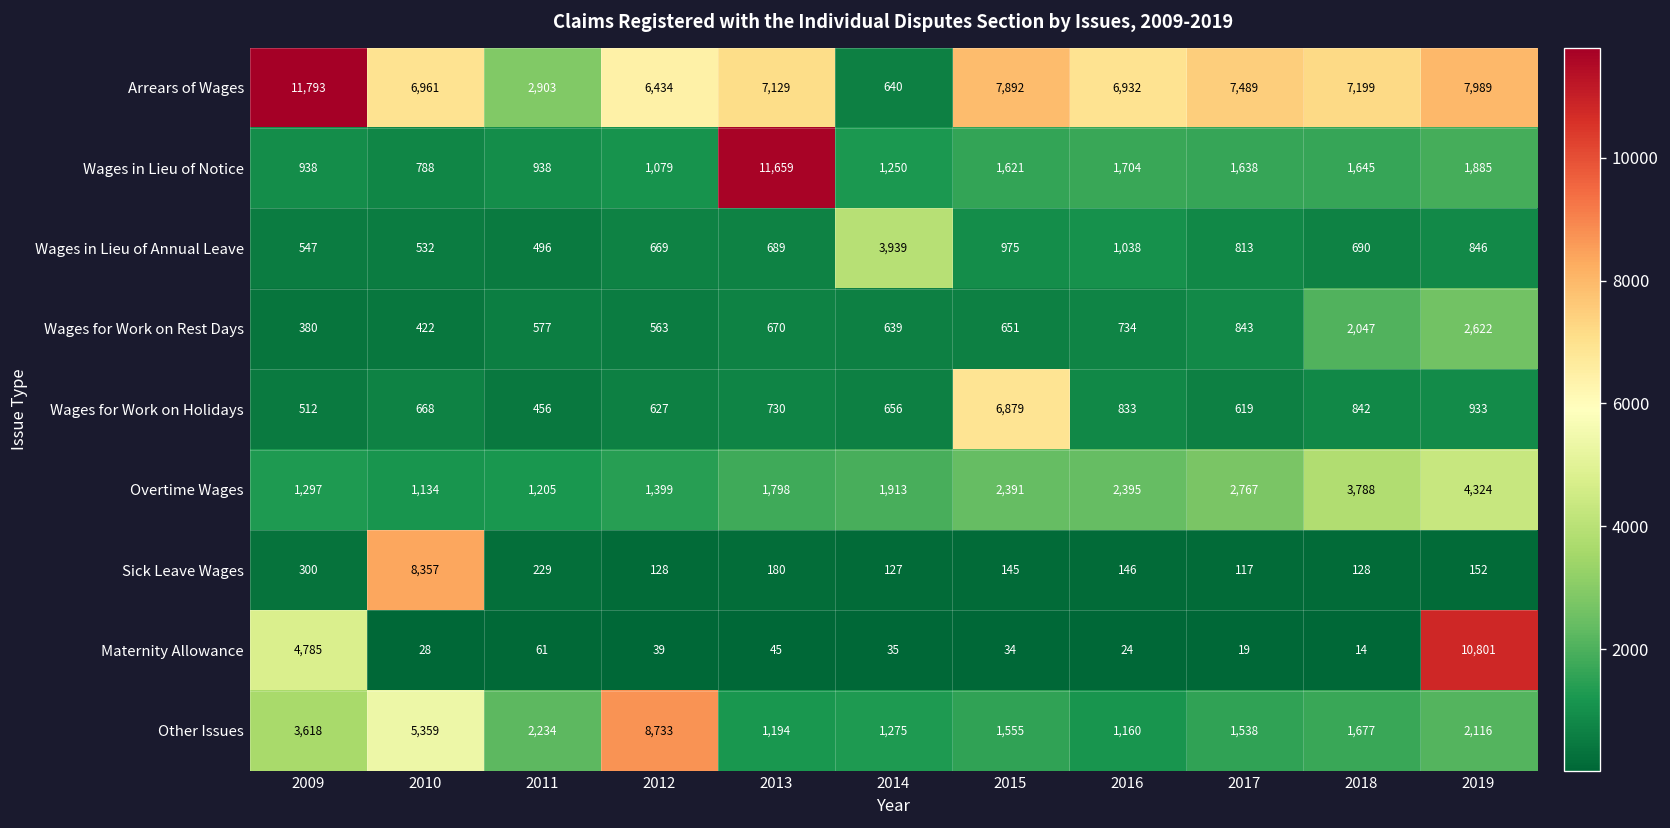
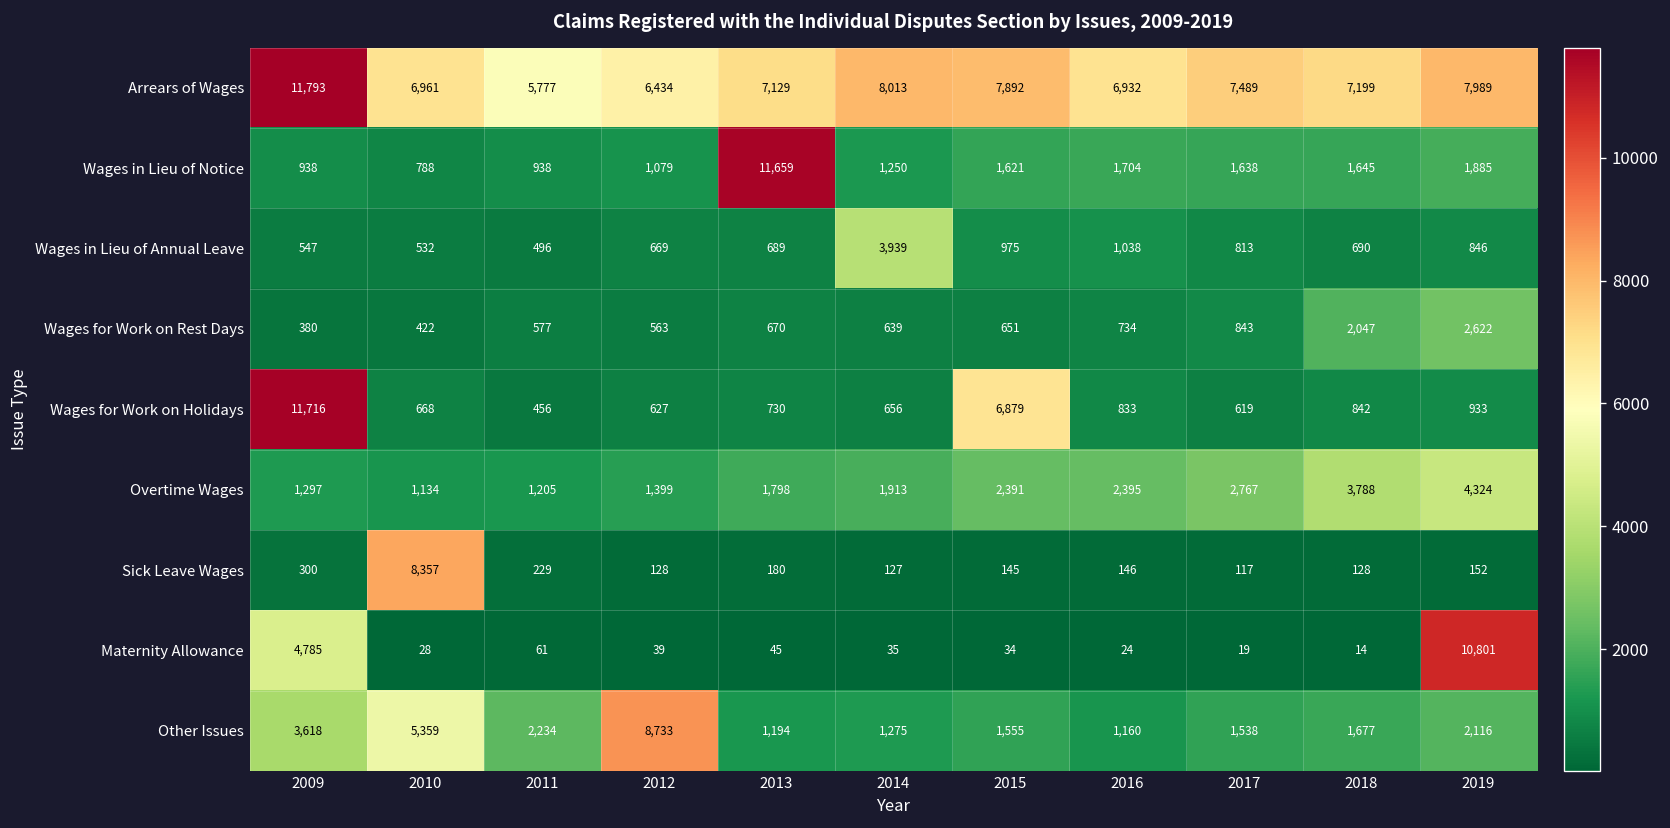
  {
    "Arrears of Wages": {
      "2009": "11,793",
      "2010": "6,961",
-     "2011": "2,903",
+     "2011": "5,777",
      "2012": "6,434",
      "2013": "7,129",
-     "2014": "640",
+     "2014": "8,013",
      "2015": "7,892",
      "2016": "6,932",
      "2017": "7,489",
      "2018": "7,199",
      "2019": "7,989"
    },
    "Wages in Lieu of Notice": {
      "2009": "938",
      "2010": "788",
      "2011": "938",
      "2012": "1,079",
      "2013": "11,659",
      "2014": "1,250",
      "2015": "1,621",
      "2016": "1,704",
      "2017": "1,638",
      "2018": "1,645",
      "2019": "1,885"
    },
    "Wages in Lieu of Annual Leave": {
      "2009": "547",
      "2010": "532",
      "2011": "496",
      "2012": "669",
      "2013": "689",
      "2014": "3,939",
      "2015": "975",
      "2016": "1,038",
      "2017": "813",
      "2018": "690",
      "2019": "846"
    },
    "Wages for Work on Rest Days": {
      "2009": "380",
      "2010": "422",
      "2011": "577",
      "2012": "563",
      "2013": "670",
      "2014": "639",
      "2015": "651",
      "2016": "734",
      "2017": "843",
      "2018": "2,047",
      "2019": "2,622"
    },
    "Wages for Work on Holidays": {
-     "2009": "512",
+     "2009": "11,716",
      "2010": "668",
      "2011": "456",
      "2012": "627",
      "2013": "730",
      "2014": "656",
      "2015": "6,879",
      "2016": "833",
      "2017": "619",
      "2018": "842",
      "2019": "933"
    },
    "Overtime Wages": {
      "2009": "1,297",
      "2010": "1,134",
      "2011": "1,205",
      "2012": "1,399",
      "2013": "1,798",
      "2014": "1,913",
      "2015": "2,391",
      "2016": "2,395",
      "2017": "2,767",
      "2018": "3,788",
      "2019": "4,324"
    },
    "Sick Leave Wages": {
      "2009": "300",
      "2010": "8,357",
      "2011": "229",
      "2012": "128",
      "2013": "180",
      "2014": "127",
      "2015": "145",
      "2016": "146",
      "2017": "117",
      "2018": "128",
      "2019": "152"
    },
    "Maternity Allowance": {
      "2009": "4,785",
      "2010": "28",
      "2011": "61",
      "2012": "39",
      "2013": "45",
      "2014": "35",
      "2015": "34",
      "2016": "24",
      "2017": "19",
      "2018": "14",
      "2019": "10,801"
    },
    "Other Issues": {
      "2009": "3,618",
      "2010": "5,359",
      "2011": "2,234",
      "2012": "8,733",
      "2013": "1,194",
      "2014": "1,275",
      "2015": "1,555",
      "2016": "1,160",
      "2017": "1,538",
      "2018": "1,677",
      "2019": "2,116"
    }
  }
